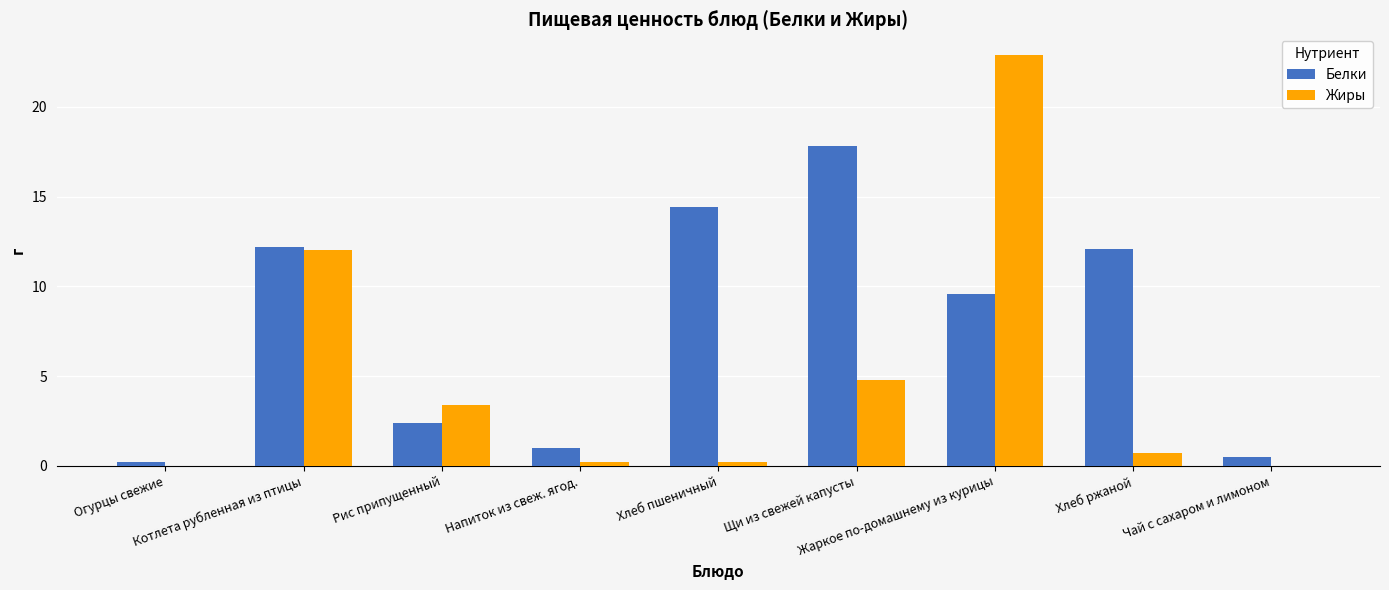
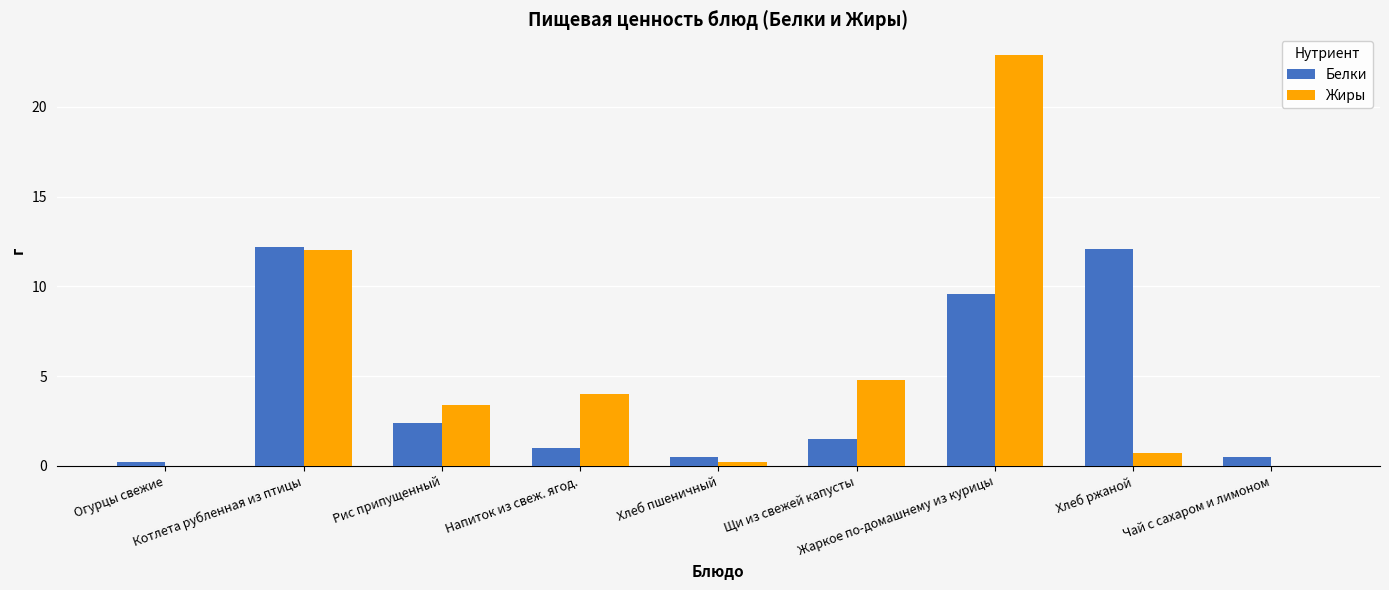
  {
    "Белки": {
      "Огурцы свежие": 0.2,
      "Котлета рубленная из птицы": 12.2,
      "Рис припущенный": 2.4,
      "Напиток из свеж. ягод.": 1.0,
-     "Хлеб пшеничный": 14.4,
-     "Щи из свежей капусты": 17.8,
+     "Хлеб пшеничный": 0.5,
+     "Щи из свежей капусты": 1.5,
      "Жаркое по-домашнему из курицы": 9.6,
      "Хлеб ржаной": 12.1,
      "Чай с сахаром и лимоном": 0.5
    },
    "Жиры": {
      "Огурцы свежие": 0.0,
      "Котлета рубленная из птицы": 12.0,
      "Рис припущенный": 3.4,
-     "Напиток из свеж. ягод.": 0.2,
+     "Напиток из свеж. ягод.": 4.0,
      "Хлеб пшеничный": 0.2,
      "Щи из свежей капусты": 4.8,
      "Жаркое по-домашнему из курицы": 22.9,
      "Хлеб ржаной": 0.7,
      "Чай с сахаром и лимоном": 0.0
    }
  }
